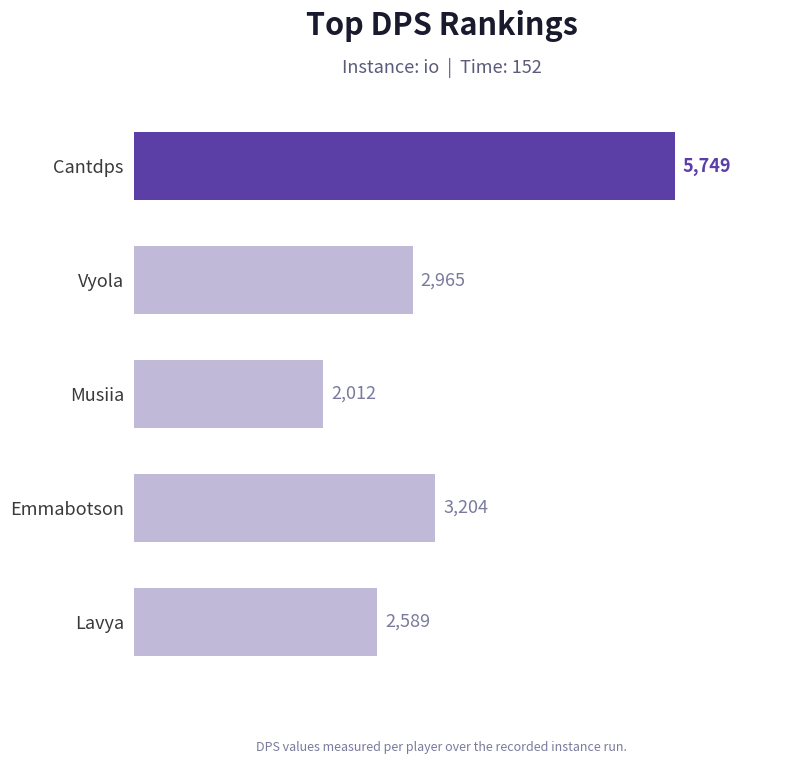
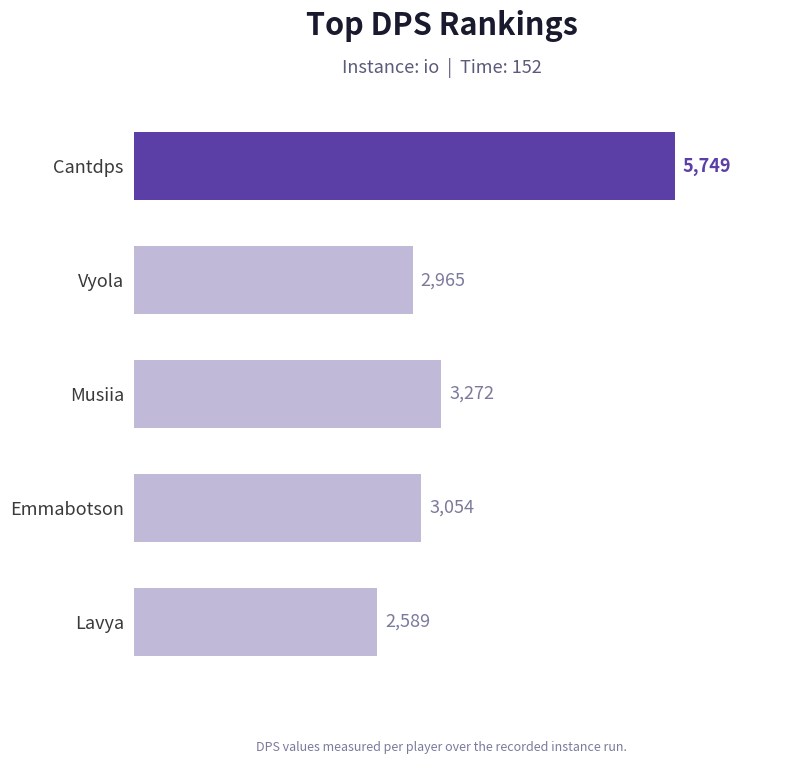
  {
    "Cantdps": "5,749",
    "Vyola": "2,965",
-   "Musiia": "2,012",
-   "Emmabotson": "3,204",
+   "Musiia": "3,272",
+   "Emmabotson": "3,054",
    "Lavya": "2,589"
  }
